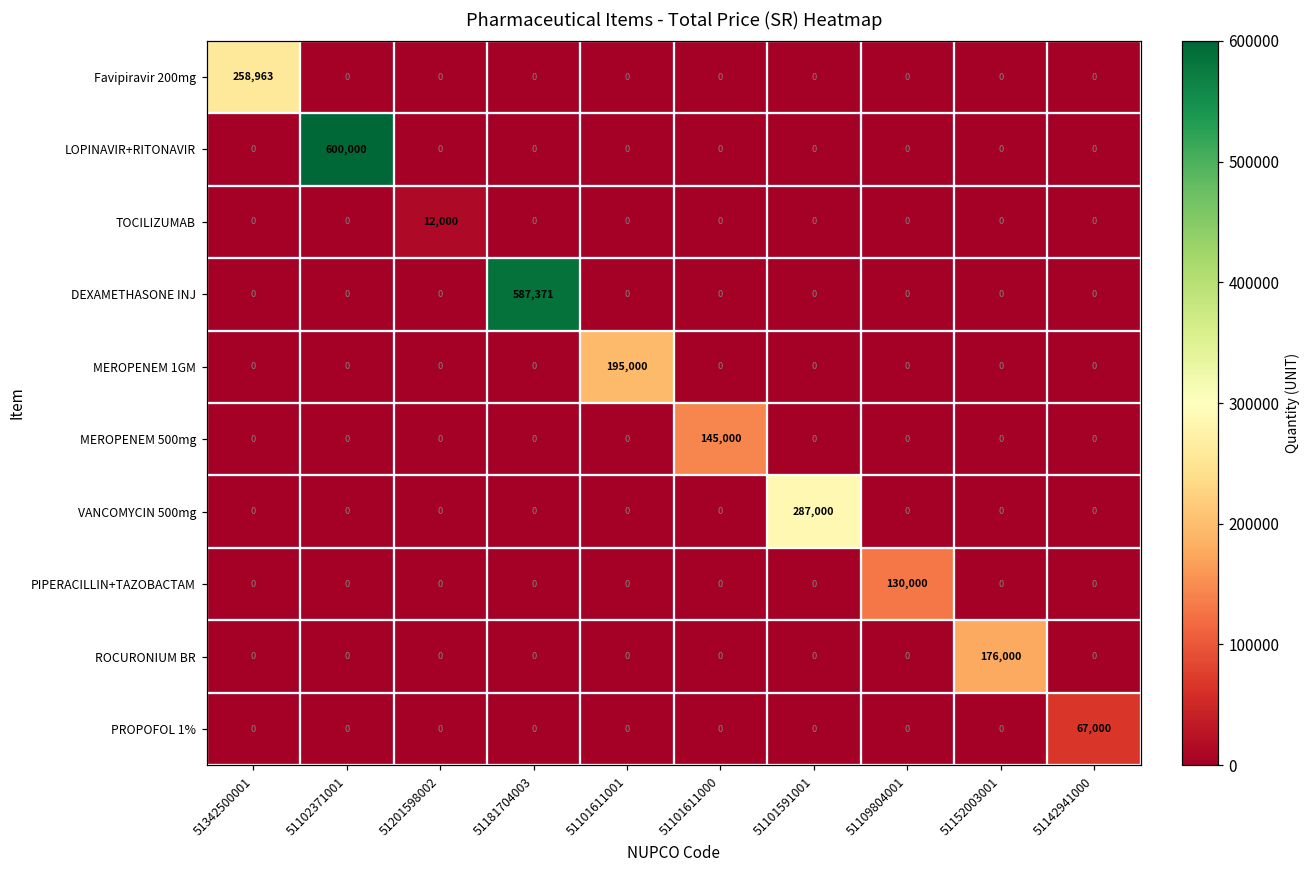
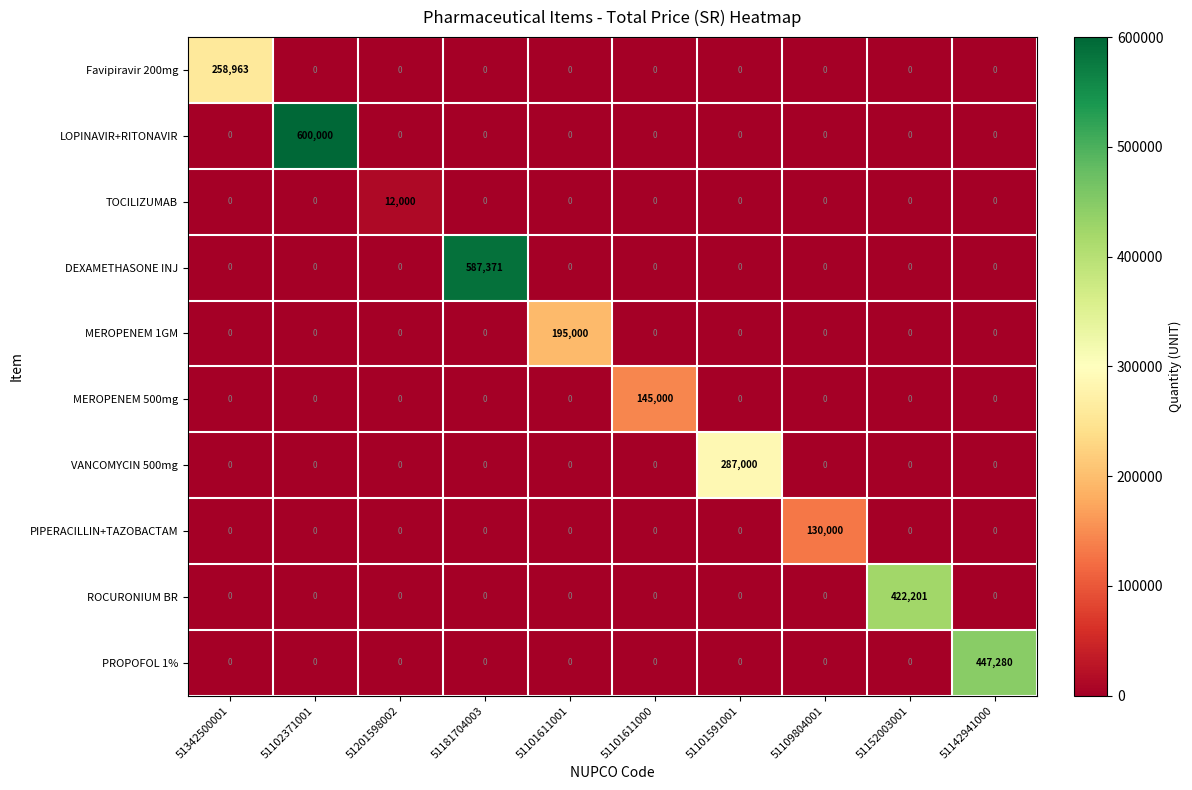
  {
    "Favipiravir 200mg": {
      "51342500001": "258,963",
      "51102371001": "0",
      "51201598002": "0",
      "51181704003": "0",
      "51101611001": "0",
      "51101611000": "0",
      "51101591001": "0",
      "51109804001": "0",
      "51152003001": "0",
      "51142941000": "0"
    },
    "LOPINAVIR+RITONAVIR": {
      "51342500001": "0",
      "51102371001": "600,000",
      "51201598002": "0",
      "51181704003": "0",
      "51101611001": "0",
      "51101611000": "0",
      "51101591001": "0",
      "51109804001": "0",
      "51152003001": "0",
      "51142941000": "0"
    },
    "TOCILIZUMAB": {
      "51342500001": "0",
      "51102371001": "0",
      "51201598002": "12,000",
      "51181704003": "0",
      "51101611001": "0",
      "51101611000": "0",
      "51101591001": "0",
      "51109804001": "0",
      "51152003001": "0",
      "51142941000": "0"
    },
    "DEXAMETHASONE INJ": {
      "51342500001": "0",
      "51102371001": "0",
      "51201598002": "0",
      "51181704003": "587,371",
      "51101611001": "0",
      "51101611000": "0",
      "51101591001": "0",
      "51109804001": "0",
      "51152003001": "0",
      "51142941000": "0"
    },
    "MEROPENEM 1GM": {
      "51342500001": "0",
      "51102371001": "0",
      "51201598002": "0",
      "51181704003": "0",
      "51101611001": "195,000",
      "51101611000": "0",
      "51101591001": "0",
      "51109804001": "0",
      "51152003001": "0",
      "51142941000": "0"
    },
    "MEROPENEM 500mg": {
      "51342500001": "0",
      "51102371001": "0",
      "51201598002": "0",
      "51181704003": "0",
      "51101611001": "0",
      "51101611000": "145,000",
      "51101591001": "0",
      "51109804001": "0",
      "51152003001": "0",
      "51142941000": "0"
    },
    "VANCOMYCIN 500mg": {
      "51342500001": "0",
      "51102371001": "0",
      "51201598002": "0",
      "51181704003": "0",
      "51101611001": "0",
      "51101611000": "0",
      "51101591001": "287,000",
      "51109804001": "0",
      "51152003001": "0",
      "51142941000": "0"
    },
    "PIPERACILLIN+TAZOBACTAM": {
      "51342500001": "0",
      "51102371001": "0",
      "51201598002": "0",
      "51181704003": "0",
      "51101611001": "0",
      "51101611000": "0",
      "51101591001": "0",
      "51109804001": "130,000",
      "51152003001": "0",
      "51142941000": "0"
    },
    "ROCURONIUM BR": {
      "51342500001": "0",
      "51102371001": "0",
      "51201598002": "0",
      "51181704003": "0",
      "51101611001": "0",
      "51101611000": "0",
      "51101591001": "0",
      "51109804001": "0",
-     "51152003001": "176,000",
+     "51152003001": "422,201",
      "51142941000": "0"
    },
    "PROPOFOL 1%": {
      "51342500001": "0",
      "51102371001": "0",
      "51201598002": "0",
      "51181704003": "0",
      "51101611001": "0",
      "51101611000": "0",
      "51101591001": "0",
      "51109804001": "0",
      "51152003001": "0",
-     "51142941000": "67,000"
+     "51142941000": "447,280"
    }
  }
